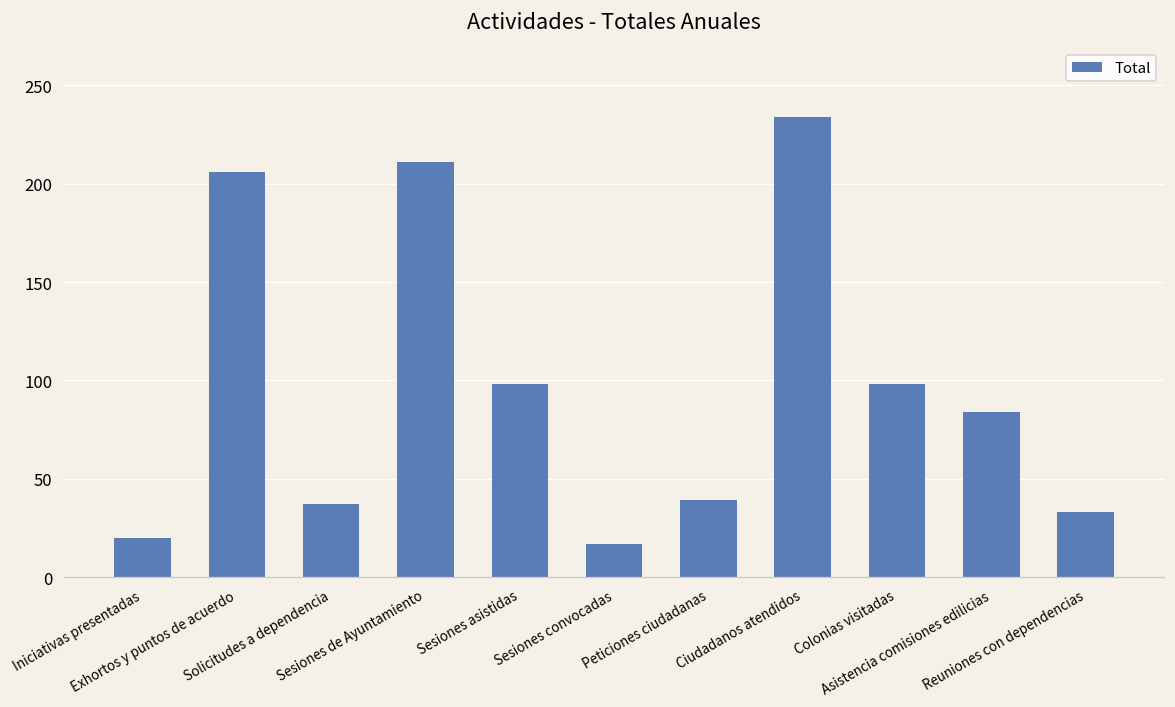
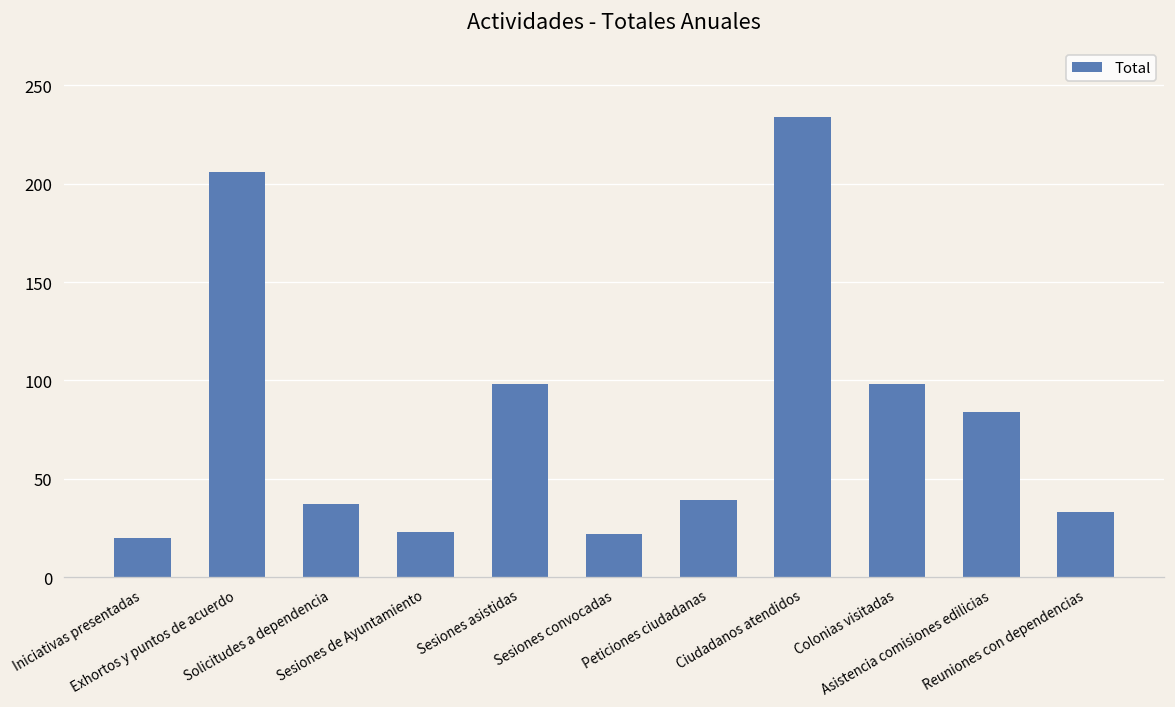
  {
    "Iniciativas presentadas": 20,
    "Exhortos y puntos de acuerdo": 206,
    "Solicitudes a dependencia": 37,
-   "Sesiones de Ayuntamiento": 211,
+   "Sesiones de Ayuntamiento": 23,
    "Sesiones asistidas": 98,
-   "Sesiones convocadas": 17,
+   "Sesiones convocadas": 22,
    "Peticiones ciudadanas": 39,
    "Ciudadanos atendidos": 234,
    "Colonias visitadas": 98,
    "Asistencia comisiones edilicias": 84,
    "Reuniones con dependencias": 33
  }
